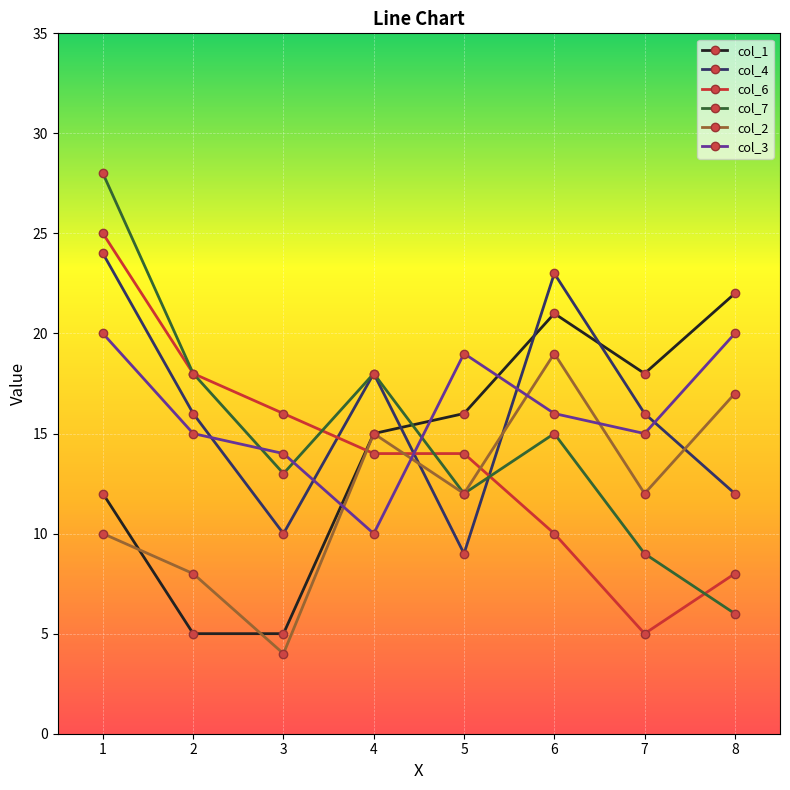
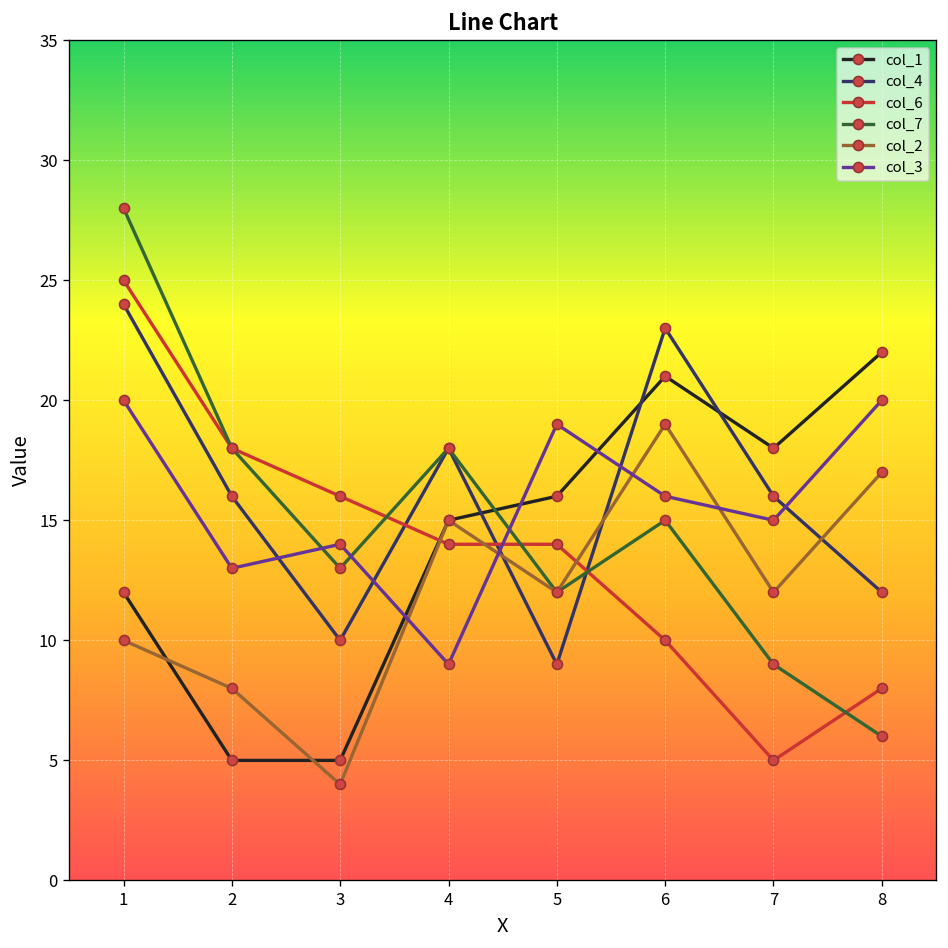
  {
    "col_1": {
      "1": 12,
      "2": 5,
      "3": 5,
      "5": 16,
      "6": 21,
      "7": 18,
      "8": 22
    },
    "col_4": {
      "1": 24,
      "2": 16,
      "3": 10,
      "5": 9,
      "6": 23,
      "7": 16,
      "8": 12
    },
    "col_6": {
      "1": 25,
      "3": 16,
      "4": 14,
      "5": 14,
      "6": 10,
      "7": 5,
      "8": 8
    },
    "col_7": {
      "1": 28,
      "3": 13,
      "6": 15,
      "7": 9,
      "8": 6
    },
    "col_2": {
      "1": 10,
      "2": 8,
      "3": 4,
      "6": 19,
      "7": 12,
      "8": 17
    },
    "col_3": {
      "1": 20,
-     "2": 15,
+     "2": 13,
      "3": 14,
-     "4": 10,
+     "4": 9,
      "5": 19,
      "6": 16,
      "7": 15,
      "8": 20
    }
  }
